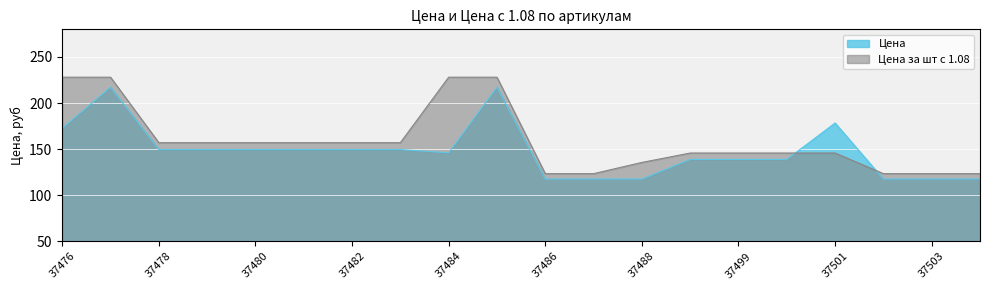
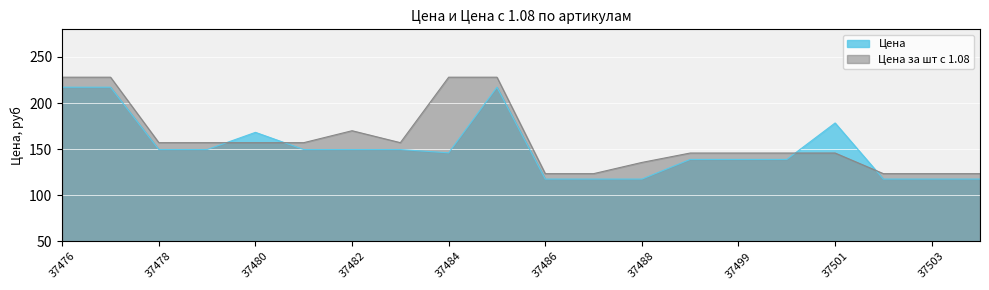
  {
    "Цена": {
-     "37476": 170,
+     "37476": 220,
      "37478": 150,
-     "37480": 150,
+     "37480": 170,
      "37482": 150,
      "37484": 150,
      "37486": 120,
      "37488": 120,
      "37499": 140,
      "37501": 180,
      "37503": 120
    },
    "Цена за шт с 1.08": {
      "37476": 230,
      "37478": 160,
      "37480": 160,
-     "37482": 160,
+     "37482": 170,
      "37484": 230,
      "37486": 120,
      "37488": 140,
      "37499": 150,
      "37501": 150,
      "37503": 120
    }
  }
